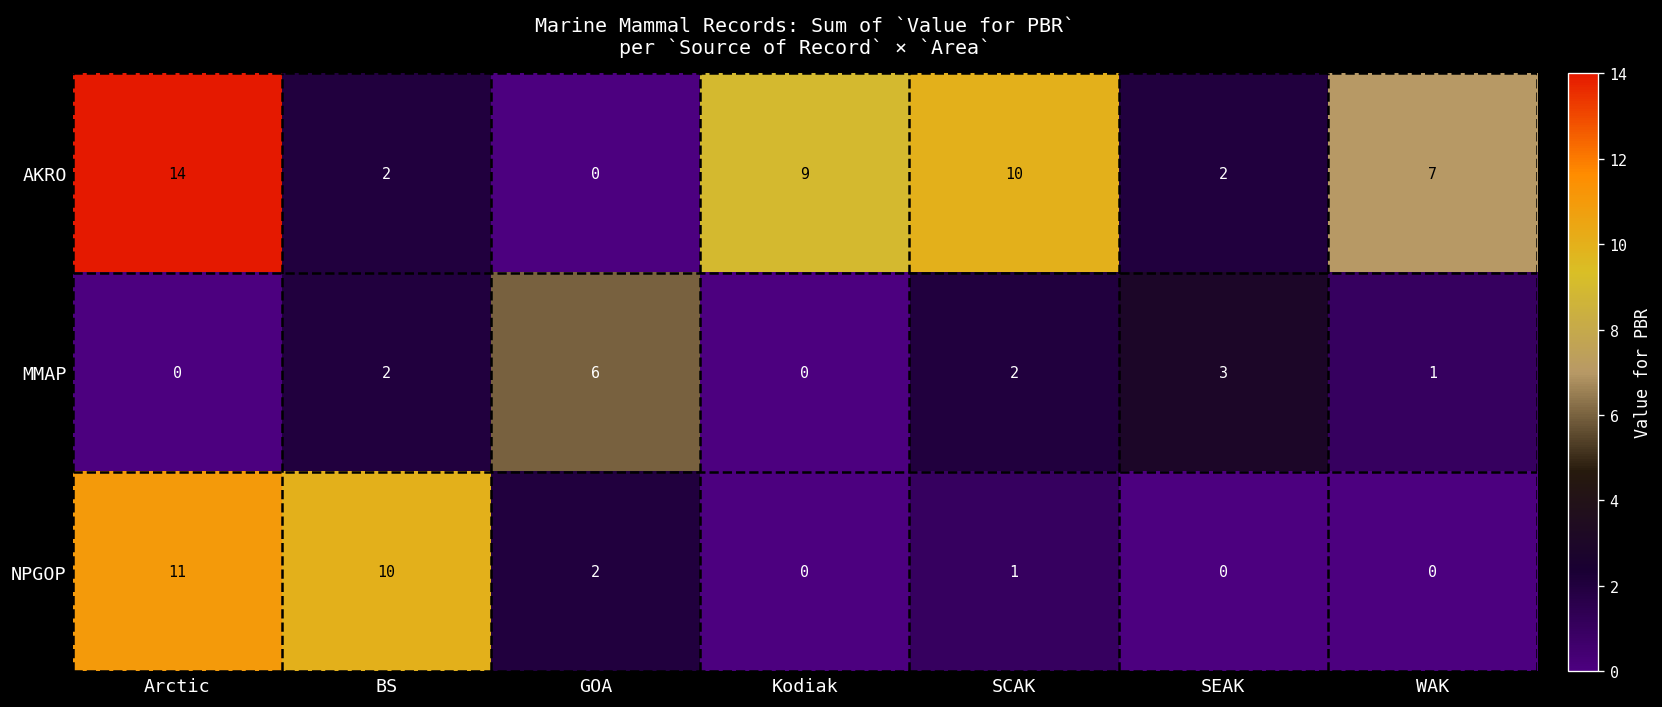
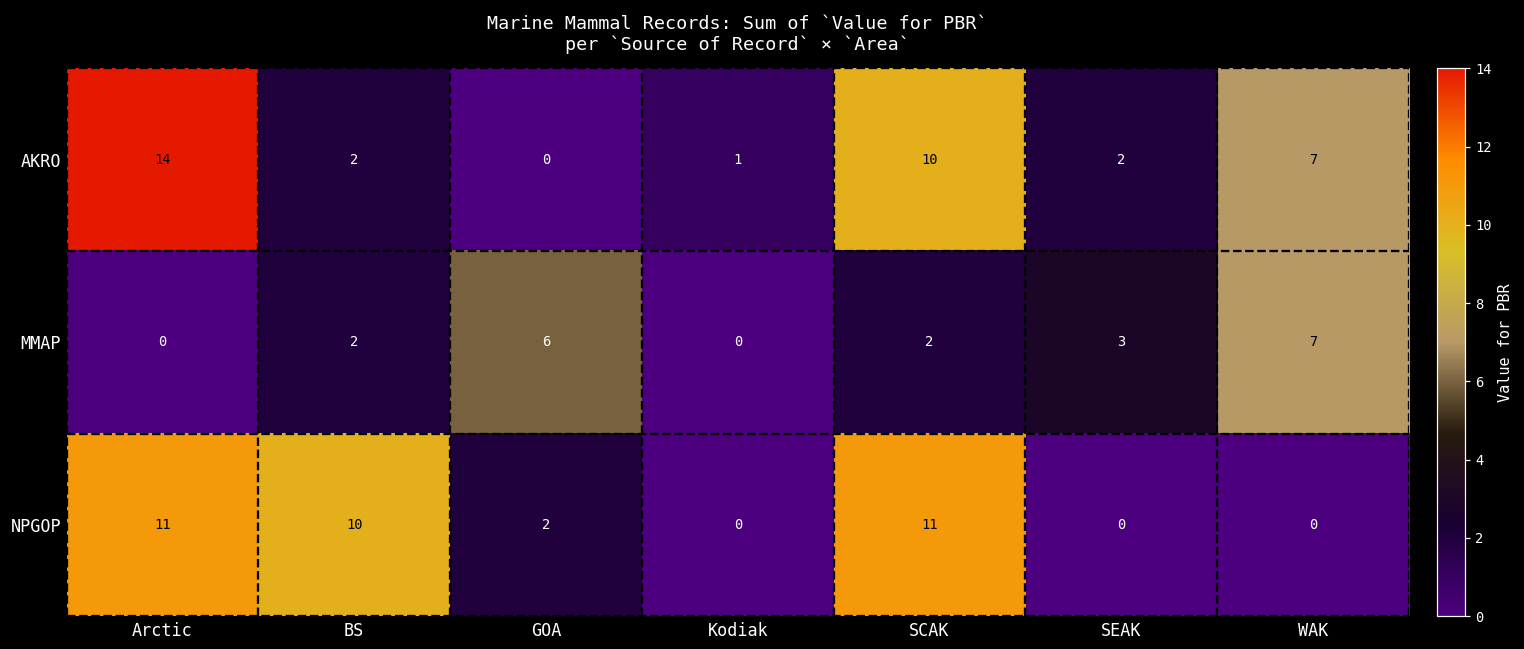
  {
    "AKRO": {
      "Arctic": 14,
      "BS": 2,
      "GOA": 0,
-     "Kodiak": 9,
+     "Kodiak": 1,
      "SCAK": 10,
      "SEAK": 2,
      "WAK": 7
    },
    "MMAP": {
      "Arctic": 0,
      "BS": 2,
      "GOA": 6,
      "Kodiak": 0,
      "SCAK": 2,
      "SEAK": 3,
-     "WAK": 1
+     "WAK": 7
    },
    "NPGOP": {
      "Arctic": 11,
      "BS": 10,
      "GOA": 2,
      "Kodiak": 0,
-     "SCAK": 1,
+     "SCAK": 11,
      "SEAK": 0,
      "WAK": 0
    }
  }
